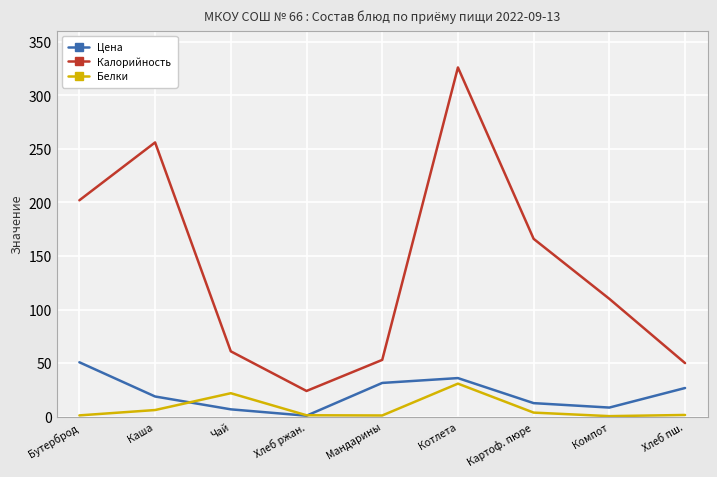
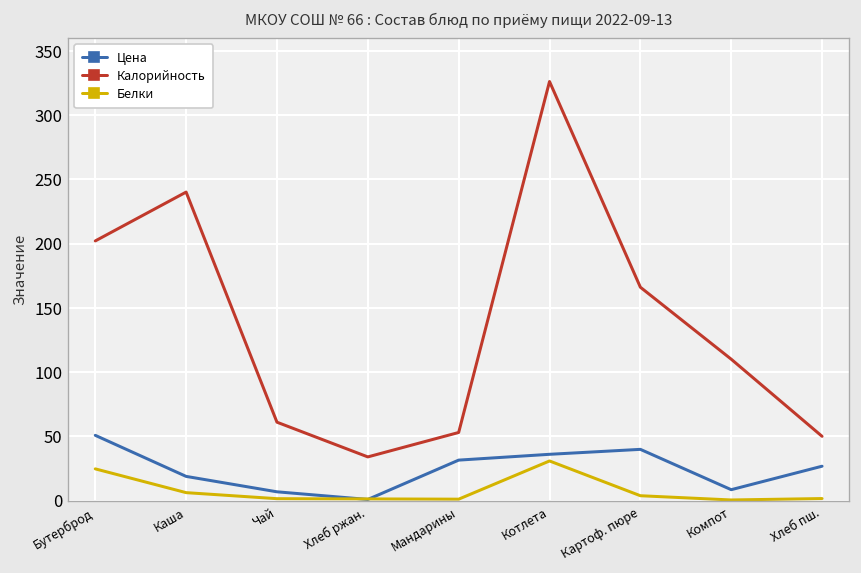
  {
    "Цена": {
      "Бутерброд": 51,
      "Каша": 19,
      "Чай": 7,
      "Мандарины": 32,
      "Котлета": 36,
-     "Картоф. пюре": 13,
+     "Картоф. пюре": 40,
      "Компот": 9,
      "Хлеб пш.": 27
    },
    "Калорийность": {
      "Бутерброд": 202,
-     "Каша": 256,
+     "Каша": 240,
      "Чай": 61,
-     "Хлеб ржан.": 24,
+     "Хлеб ржан.": 34,
      "Мандарины": 53,
      "Котлета": 326,
      "Картоф. пюре": 166,
      "Компот": 110,
      "Хлеб пш.": 50
    },
    "Белки": {
-     "Бутерброд": 1,
+     "Бутерброд": 25,
      "Каша": 6,
-     "Чай": 22,
+     "Чай": 2,
      "Мандарины": 1,
      "Котлета": 31,
      "Картоф. пюре": 4,
      "Компот": 1,
      "Хлеб пш.": 2
    }
  }
